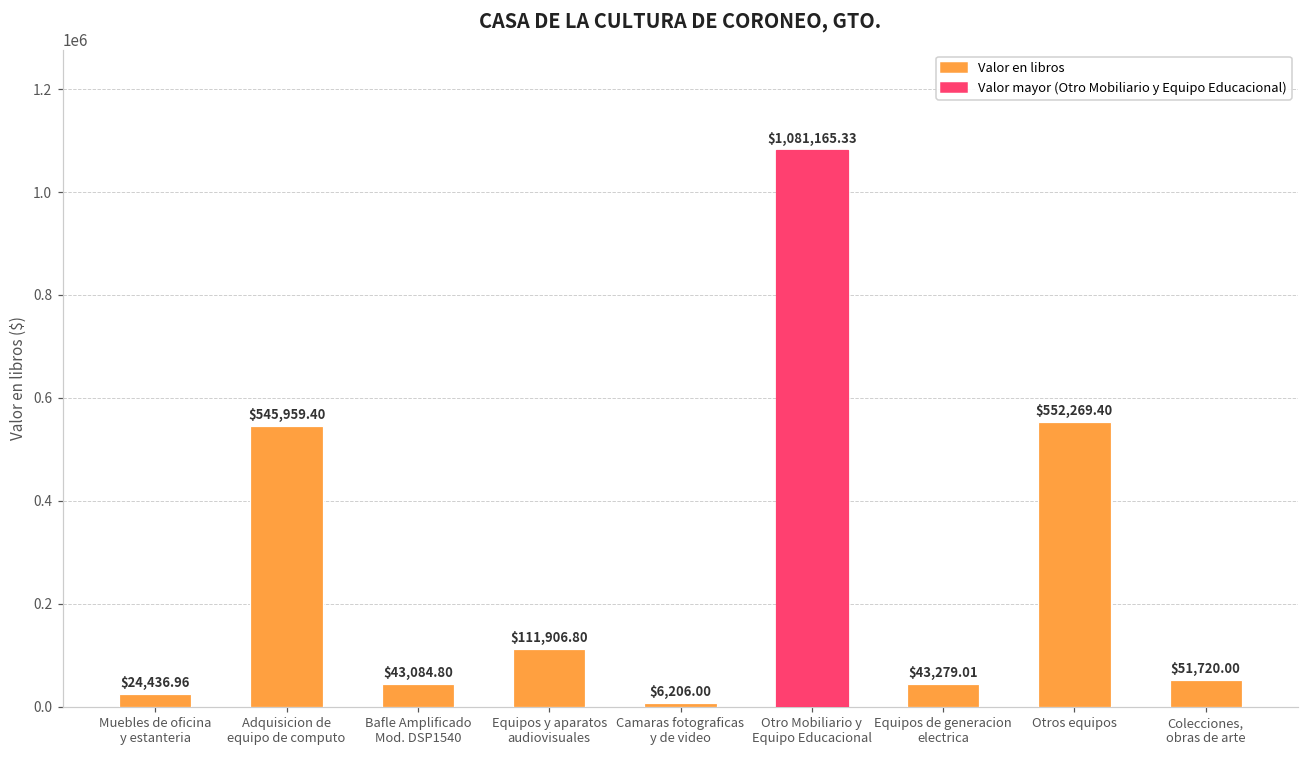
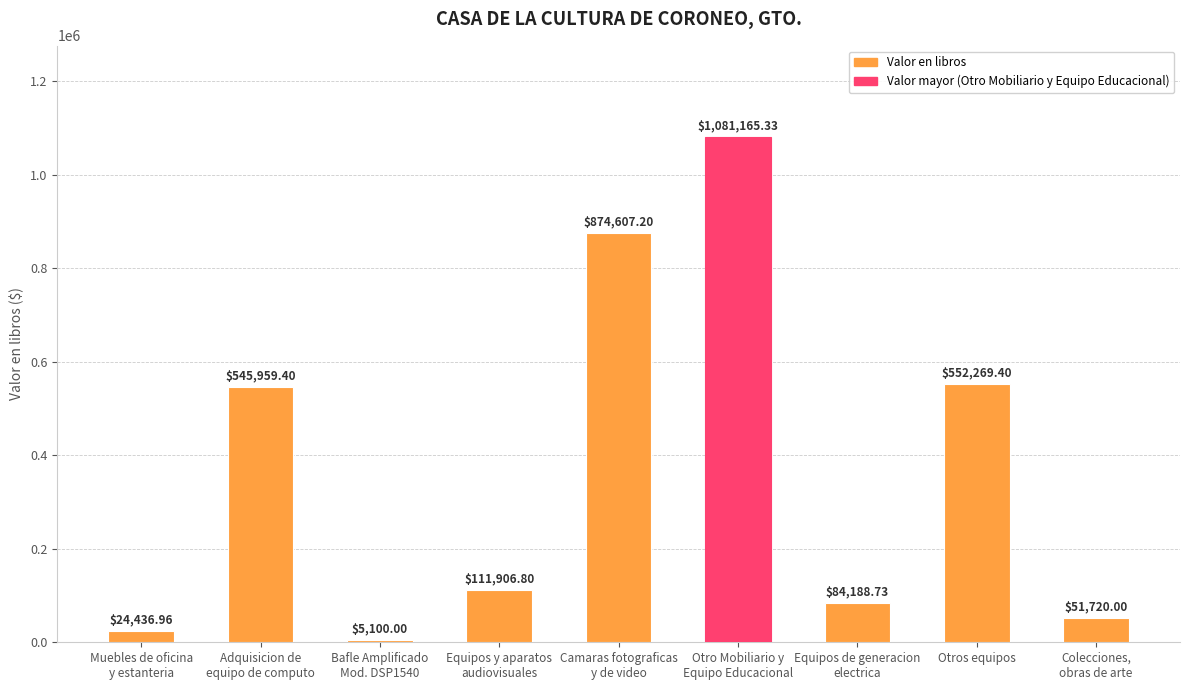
  {
    "Muebles de oficina y estanteria": "$24,436.96",
    "Adquisicion de equipo de computo": "$545,959.40",
-   "Bafle Amplificado Mod. DSP1540": "$43,084.80",
+   "Bafle Amplificado Mod. DSP1540": "$5,100.00",
    "Equipos y aparatos audiovisuales": "$111,906.80",
-   "Camaras fotograficas y de video": "$6,206.00",
+   "Camaras fotograficas y de video": "$874,607.20",
    "Otro Mobiliario y Equipo Educacional": "$1,081,165.33",
-   "Equipos de generacion electrica": "$43,279.01",
+   "Equipos de generacion electrica": "$84,188.73",
    "Otros equipos": "$552,269.40",
    "Colecciones, obras de arte": "$51,720.00"
  }
